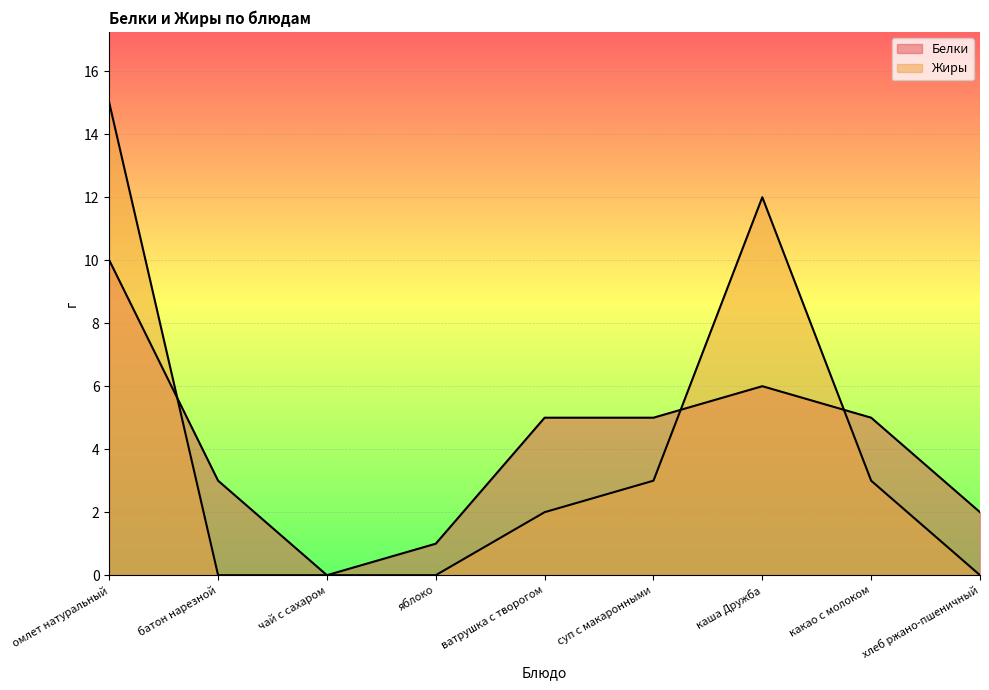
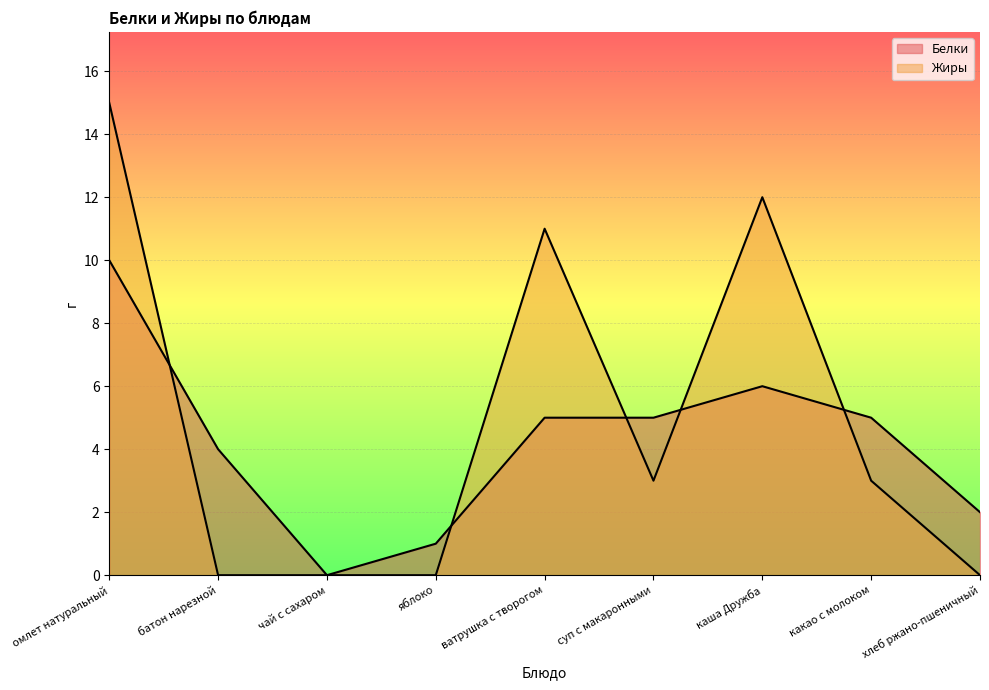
  {
    "Белки": {
      "омлет натуральный": 10,
-     "батон нарезной": 3,
+     "батон нарезной": 4,
      "яблоко": 1,
      "ватрушка с творогом": 5,
      "суп c макаронными": 5,
      "каша Дружба": 6,
      "какао с молоком": 5,
      "хлеб ржано-пшеничный": 2
    },
    "Жиры": {
      "омлет натуральный": 15,
      "батон нарезной": 0,
      "яблоко": 0,
-     "ватрушка с творогом": 2,
+     "ватрушка с творогом": 11,
      "суп c макаронными": 3,
      "каша Дружба": 12,
      "какао с молоком": 3,
      "хлеб ржано-пшеничный": 0
    }
  }
